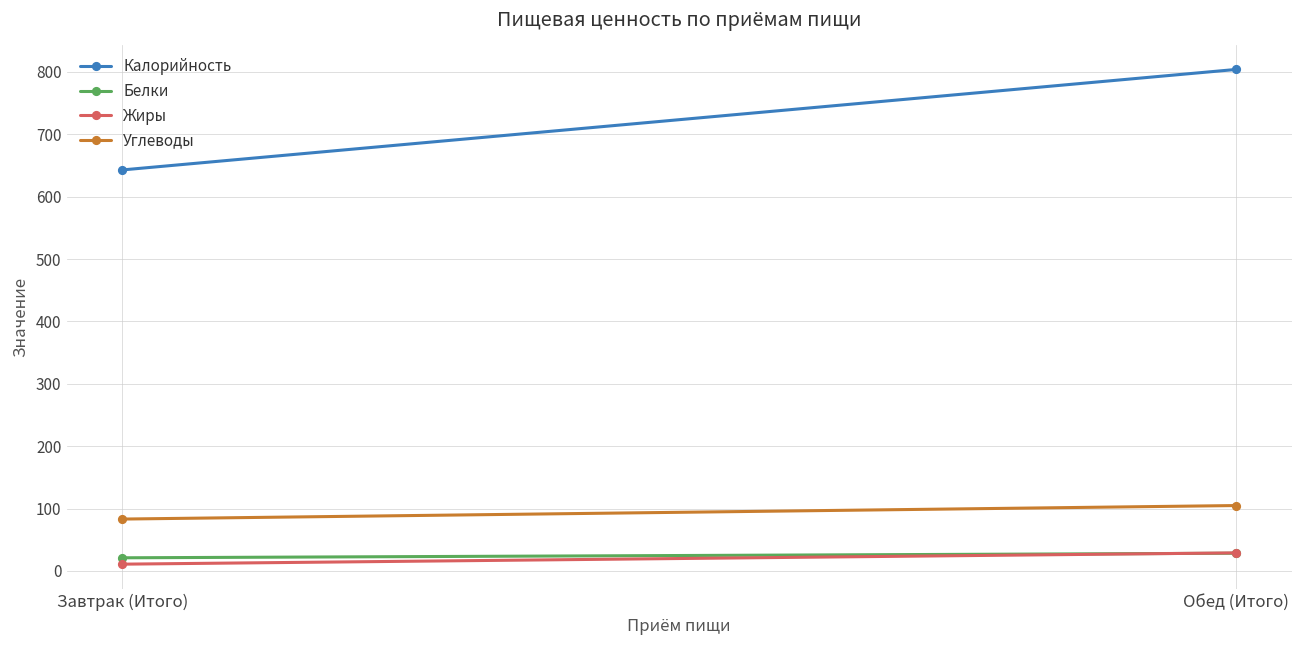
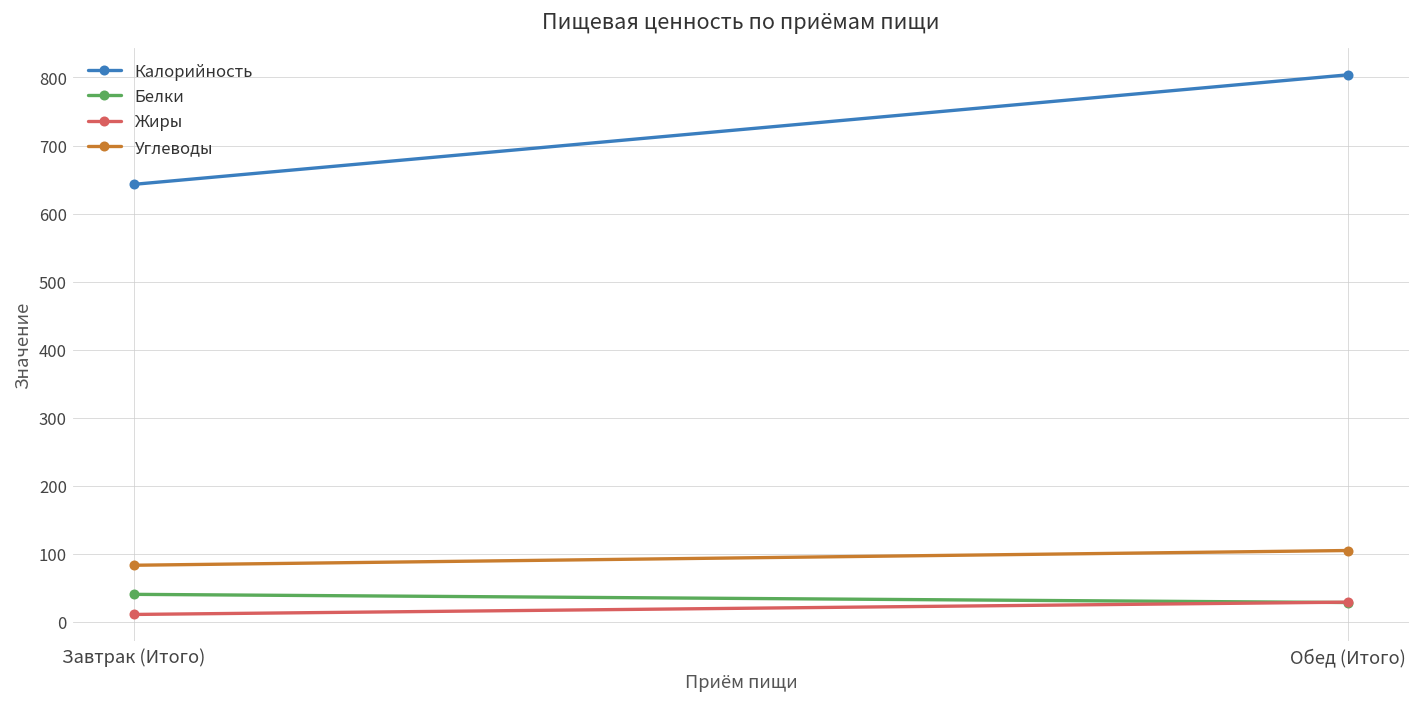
  {
    "Калорийность": {
      "Завтрак (Итого)": 640,
      "Обед (Итого)": 800
    },
    "Белки": {
-     "Завтрак (Итого)": 20
+     "Завтрак (Итого)": 40
    }
  }
